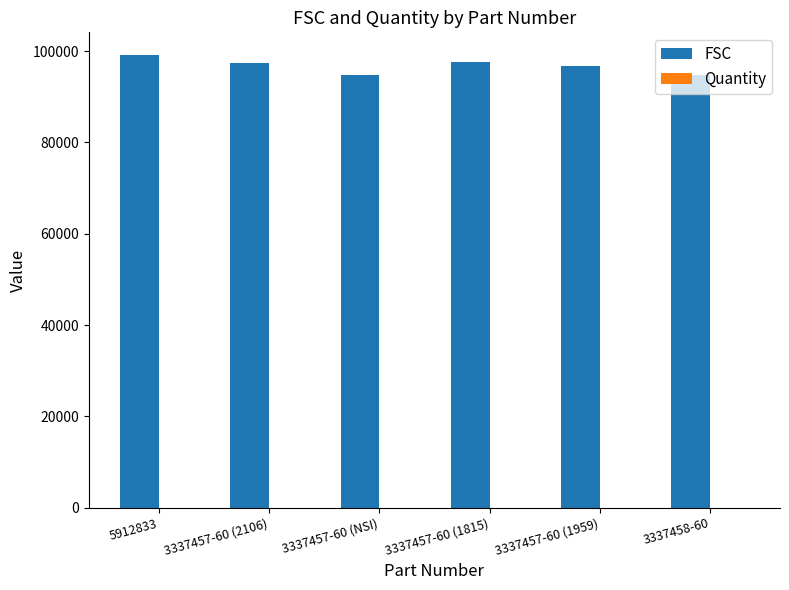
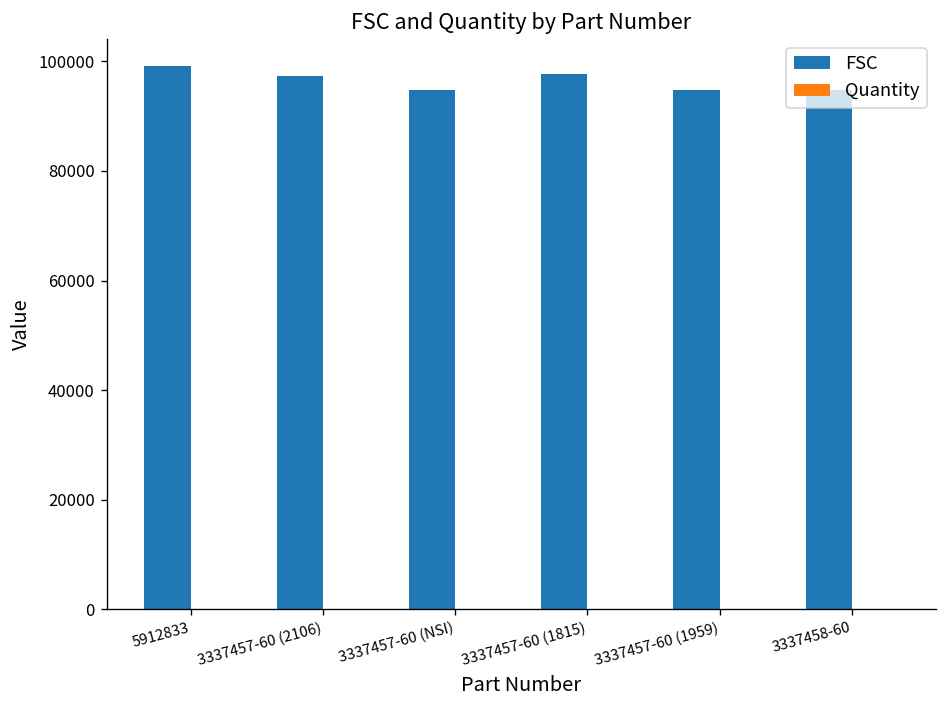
  {
    "FSC": {
      "5912833": 99000,
      "3337457-60 (2106)": 97000,
      "3337457-60 (NSI)": 95000,
      "3337457-60 (1815)": 98000,
-     "3337457-60 (1959)": 97000
+     "3337457-60 (1959)": 95000
    }
  }
